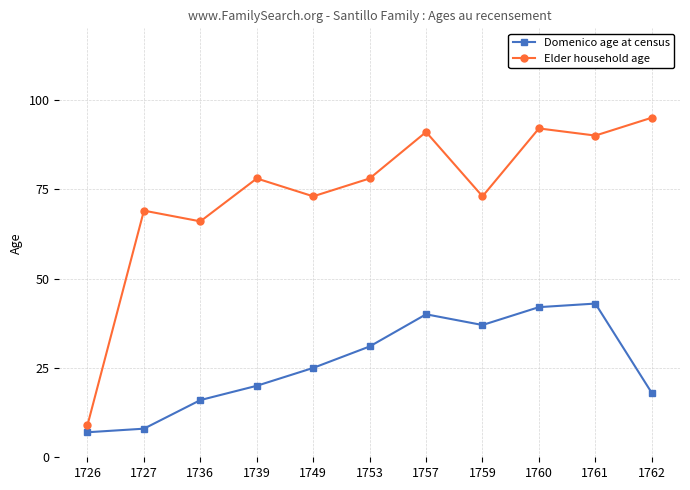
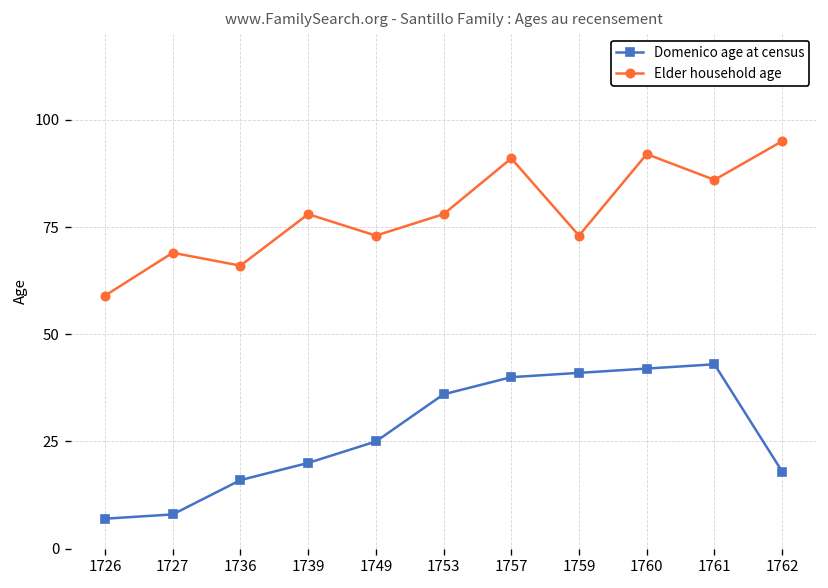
  {
    "Domenico age at census": {
      "1726": 7,
      "1727": 8,
      "1736": 16,
      "1739": 20,
      "1749": 25,
-     "1753": 31,
+     "1753": 36,
      "1757": 40,
-     "1759": 37,
+     "1759": 41,
      "1760": 42,
      "1761": 43,
      "1762": 18
    },
    "Elder household age": {
-     "1726": 9,
+     "1726": 59,
      "1727": 69,
      "1736": 66,
      "1739": 78,
      "1749": 73,
      "1753": 78,
      "1757": 91,
      "1759": 73,
      "1760": 92,
-     "1761": 90,
+     "1761": 86,
      "1762": 95
    }
  }
